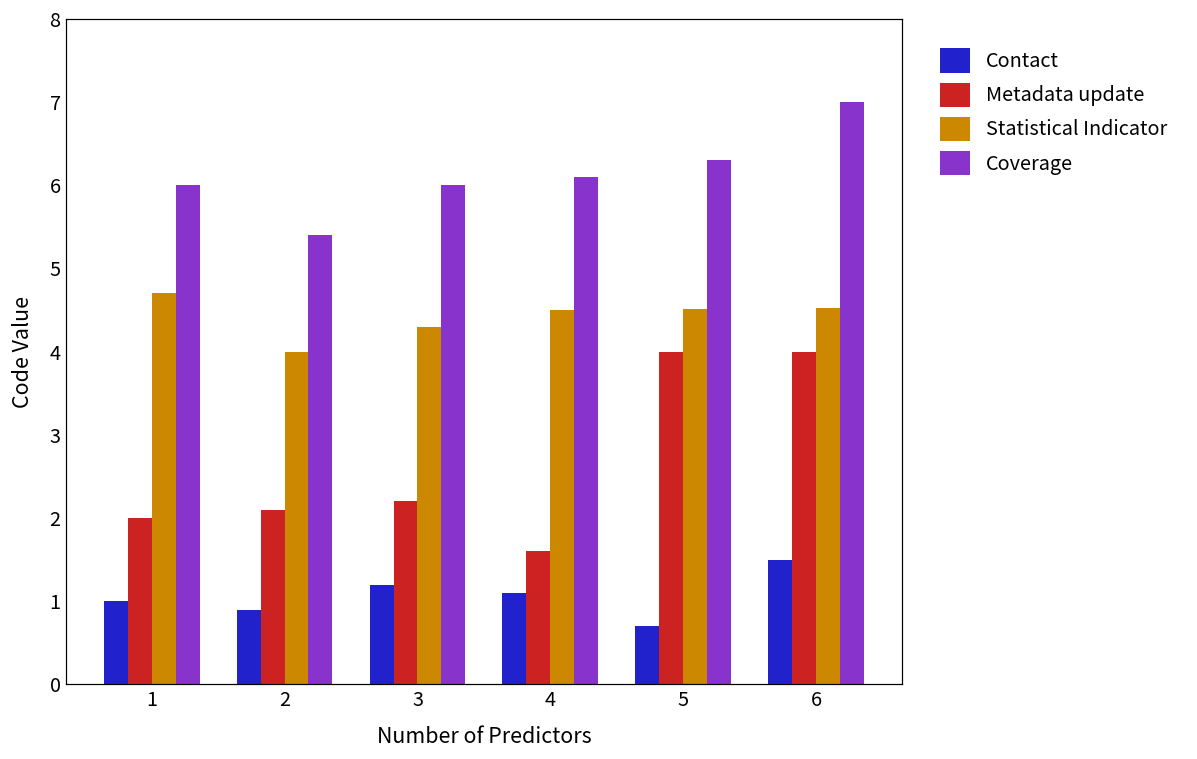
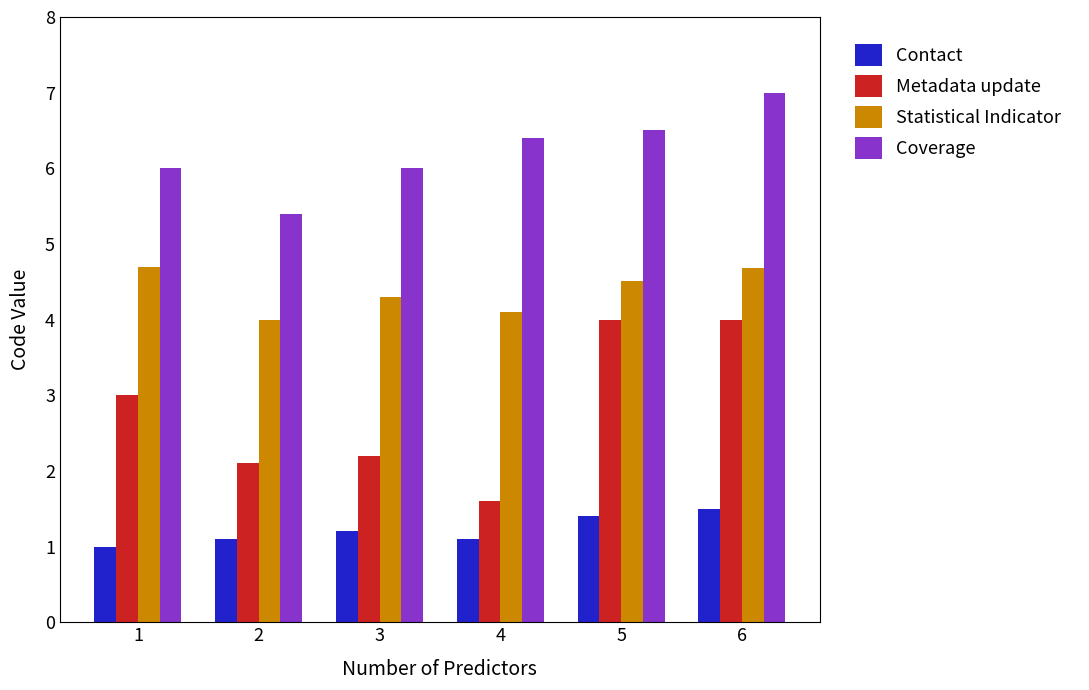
  {
    "Contact": {
      "1": 1.0,
-     "2": 0.9,
+     "2": 1.1,
      "3": 1.2,
      "4": 1.1,
-     "5": 0.7,
+     "5": 1.4,
      "6": 1.5
    },
    "Metadata update": {
-     "1": 2,
+     "1": 3,
      "2": 2.1,
      "3": 2.2,
      "4": 1.6,
      "5": 4,
      "6": 4
    },
    "Statistical Indicator": {
      "1": 4.7,
      "2": 4.0,
      "3": 4.3,
-     "4": 4.5,
+     "4": 4.1,
      "5": 4.5,
-     "6": 4.5
+     "6": 4.7
    },
    "Coverage": {
      "1": 6.0,
      "2": 5.4,
      "3": 6.0,
-     "4": 6.1,
-     "5": 6.3,
+     "4": 6.4,
+     "5": 6.5,
      "6": 7.0
    }
  }
